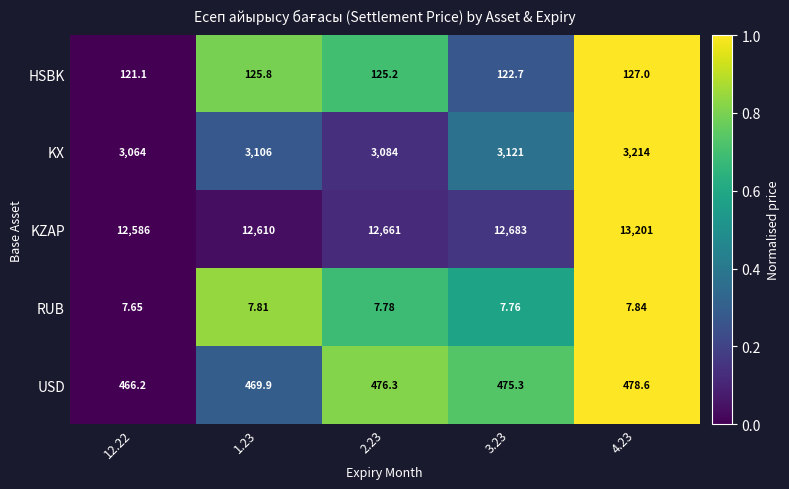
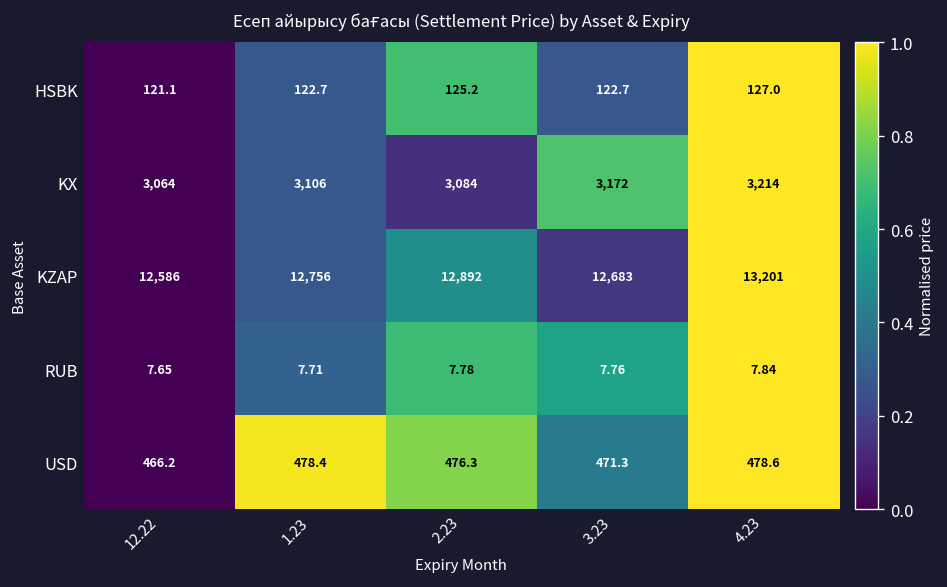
  {
    "HSBK": {
      "12.22": "121.1",
-     "1.23": "125.8",
+     "1.23": "122.7",
      "2.23": "125.2",
      "3.23": "122.7",
      "4.23": "127.0"
    },
    "KX": {
      "12.22": "3,064",
      "1.23": "3,106",
      "2.23": "3,084",
-     "3.23": "3,121",
+     "3.23": "3,172",
      "4.23": "3,214"
    },
    "KZAP": {
      "12.22": "12,586",
-     "1.23": "12,610",
-     "2.23": "12,661",
+     "1.23": "12,756",
+     "2.23": "12,892",
      "3.23": "12,683",
      "4.23": "13,201"
    },
    "RUB": {
      "12.22": "7.65",
-     "1.23": "7.81",
+     "1.23": "7.71",
      "2.23": "7.78",
      "3.23": "7.76",
      "4.23": "7.84"
    },
    "USD": {
      "12.22": "466.2",
-     "1.23": "469.9",
+     "1.23": "478.4",
      "2.23": "476.3",
-     "3.23": "475.3",
+     "3.23": "471.3",
      "4.23": "478.6"
    }
  }
